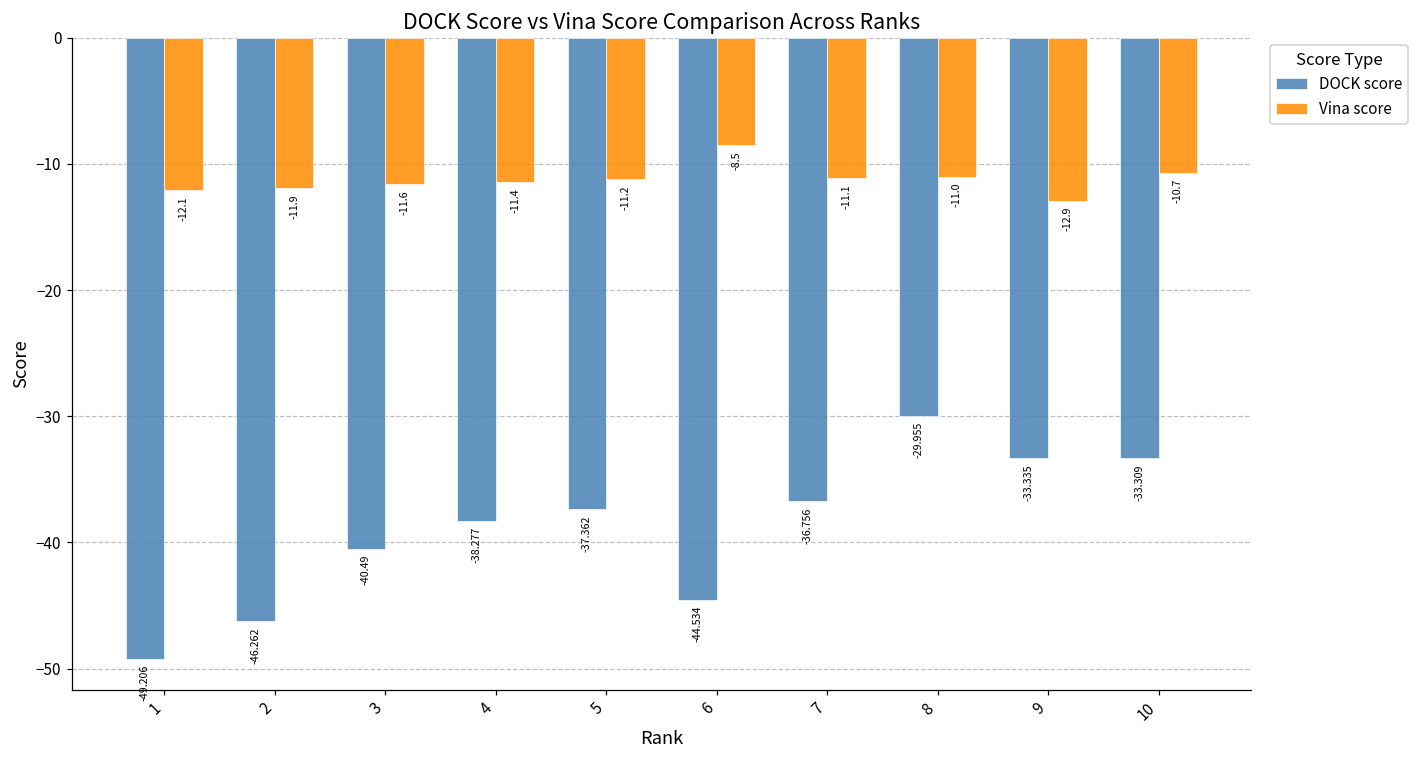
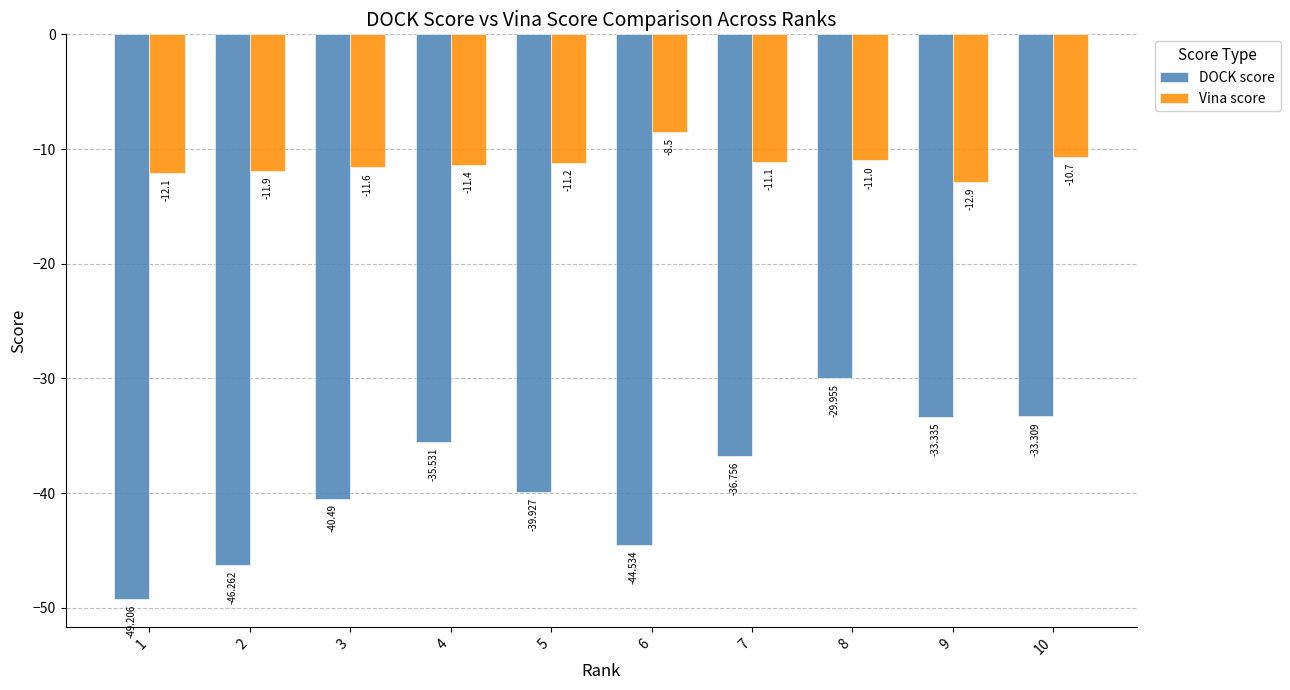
  {
    "DOCK score": {
      "1": -49.206,
      "2": -46.262,
      "3": -40.49,
-     "4": -38.277,
-     "5": -37.362,
+     "4": -35.531,
+     "5": -39.927,
      "6": -44.534,
      "7": -36.756,
      "8": -29.955,
      "9": -33.335,
      "10": -33.309
    },
    "Vina score": {
      "1": -12.1,
      "2": -11.9,
      "3": -11.6,
      "4": -11.4,
      "5": -11.2,
      "6": -8.5,
      "7": -11.1,
      "8": -11.0,
      "9": -12.9,
      "10": -10.7
    }
  }
